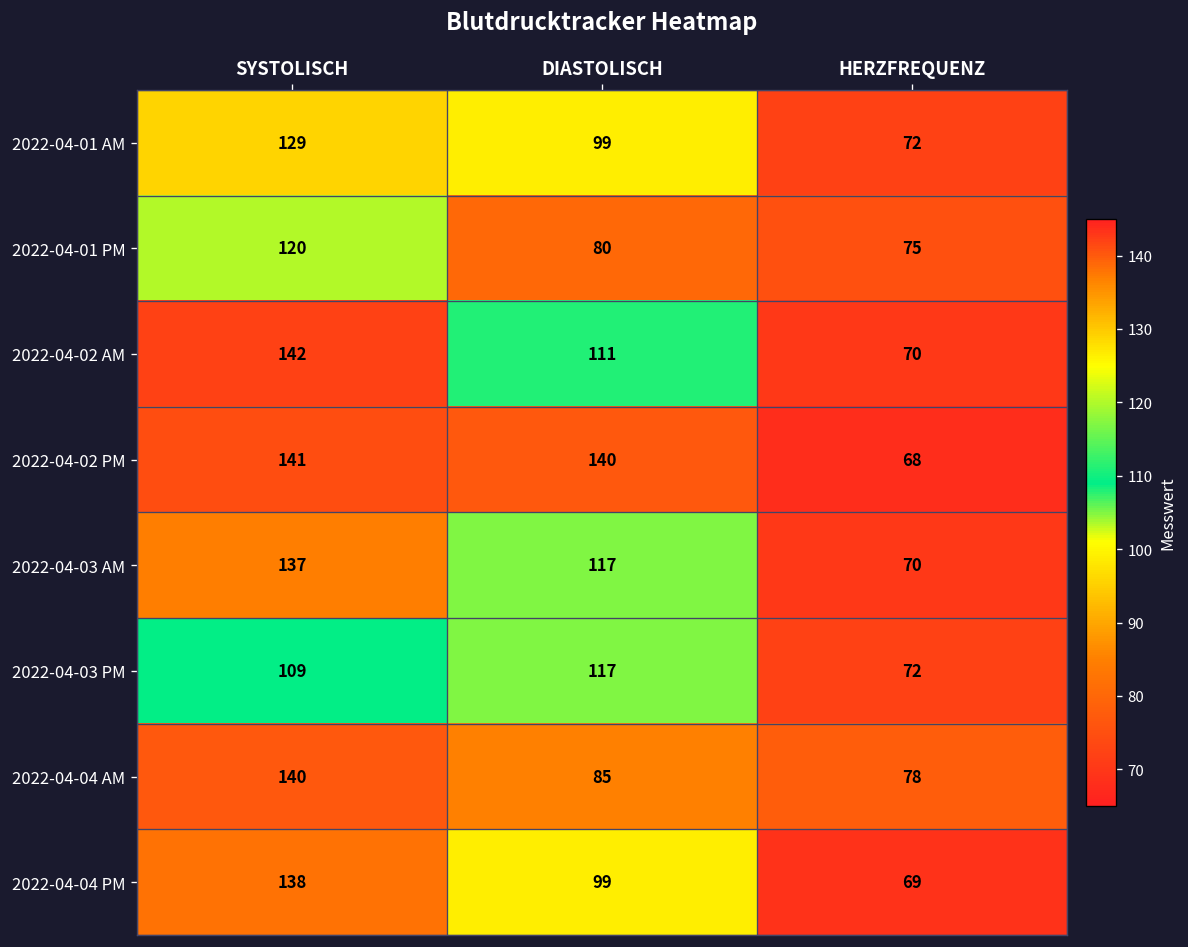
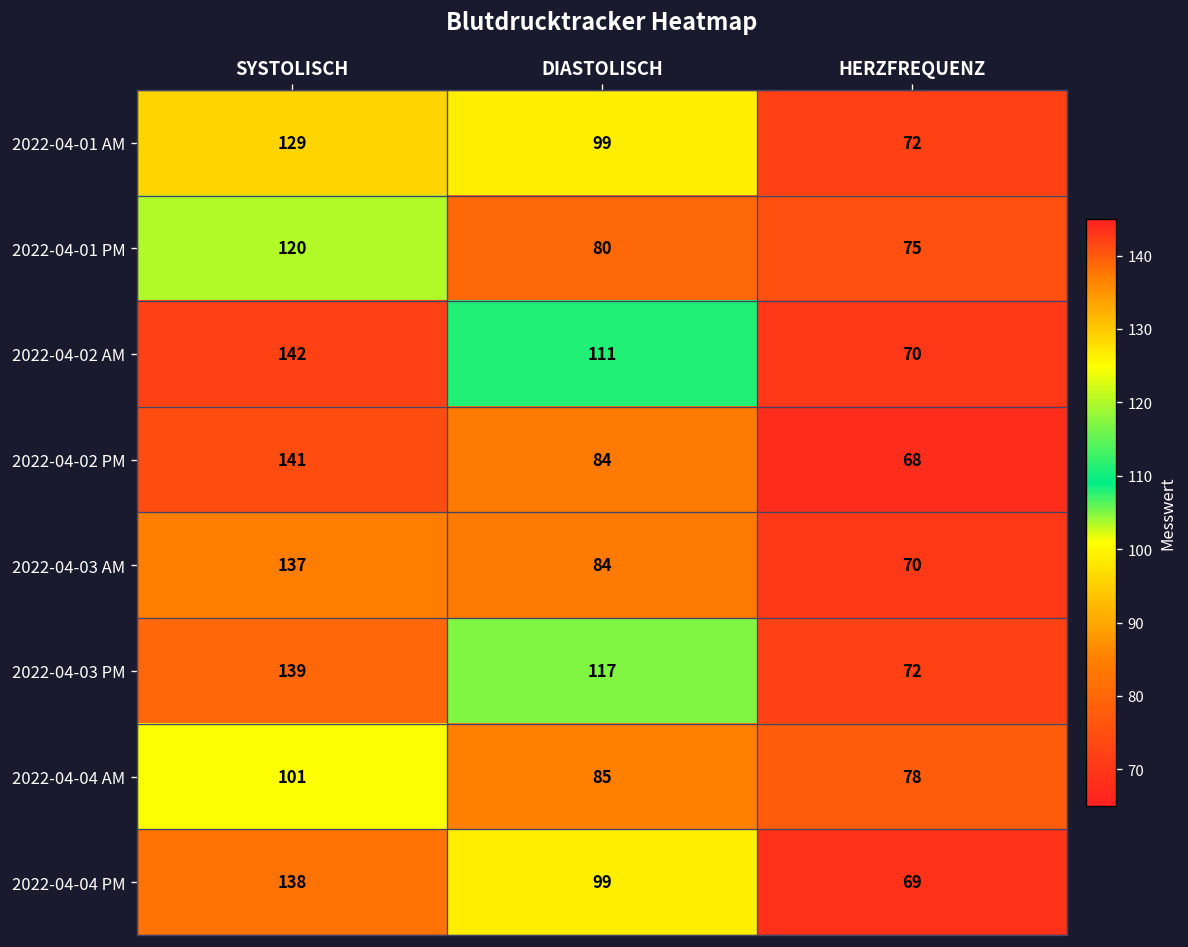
  {
    "2022-04-01 AM": {
      "SYSTOLISCH": 129,
      "DIASTOLISCH": 99,
      "HERZFREQUENZ": 72
    },
    "2022-04-01 PM": {
      "SYSTOLISCH": 120,
      "DIASTOLISCH": 80,
      "HERZFREQUENZ": 75
    },
    "2022-04-02 AM": {
      "SYSTOLISCH": 142,
      "DIASTOLISCH": 111,
      "HERZFREQUENZ": 70
    },
    "2022-04-02 PM": {
      "SYSTOLISCH": 141,
-     "DIASTOLISCH": 140,
+     "DIASTOLISCH": 84,
      "HERZFREQUENZ": 68
    },
    "2022-04-03 AM": {
      "SYSTOLISCH": 137,
-     "DIASTOLISCH": 117,
+     "DIASTOLISCH": 84,
      "HERZFREQUENZ": 70
    },
    "2022-04-03 PM": {
-     "SYSTOLISCH": 109,
+     "SYSTOLISCH": 139,
      "DIASTOLISCH": 117,
      "HERZFREQUENZ": 72
    },
    "2022-04-04 AM": {
-     "SYSTOLISCH": 140,
+     "SYSTOLISCH": 101,
      "DIASTOLISCH": 85,
      "HERZFREQUENZ": 78
    },
    "2022-04-04 PM": {
      "SYSTOLISCH": 138,
      "DIASTOLISCH": 99,
      "HERZFREQUENZ": 69
    }
  }
